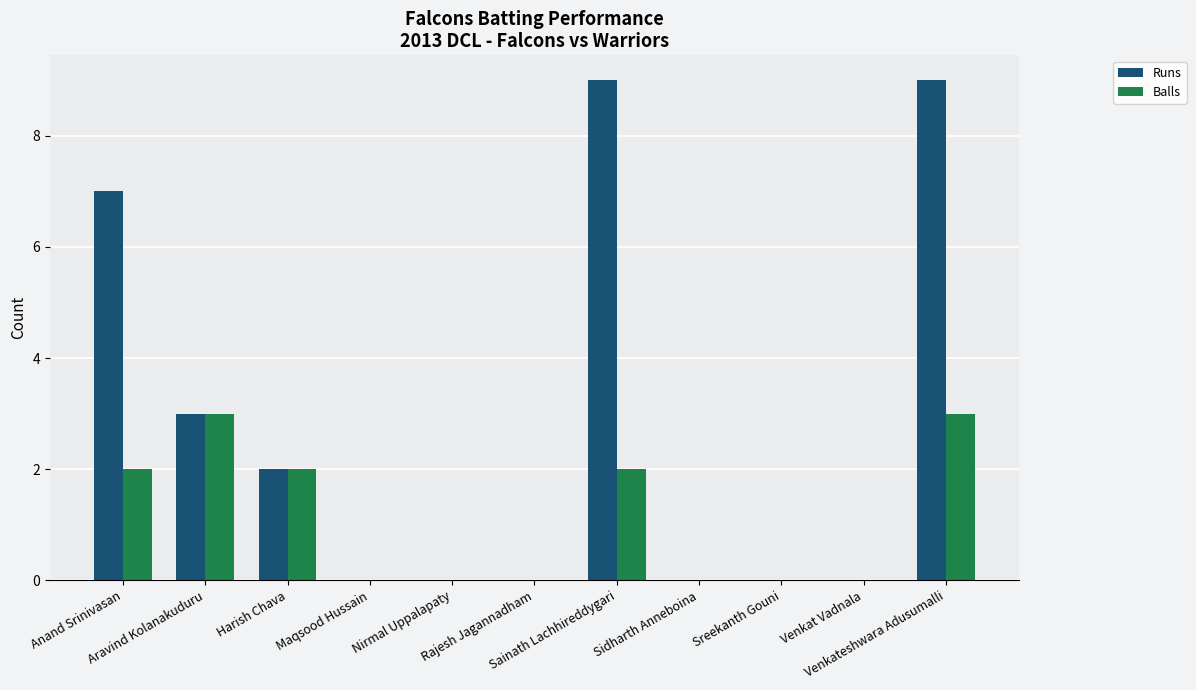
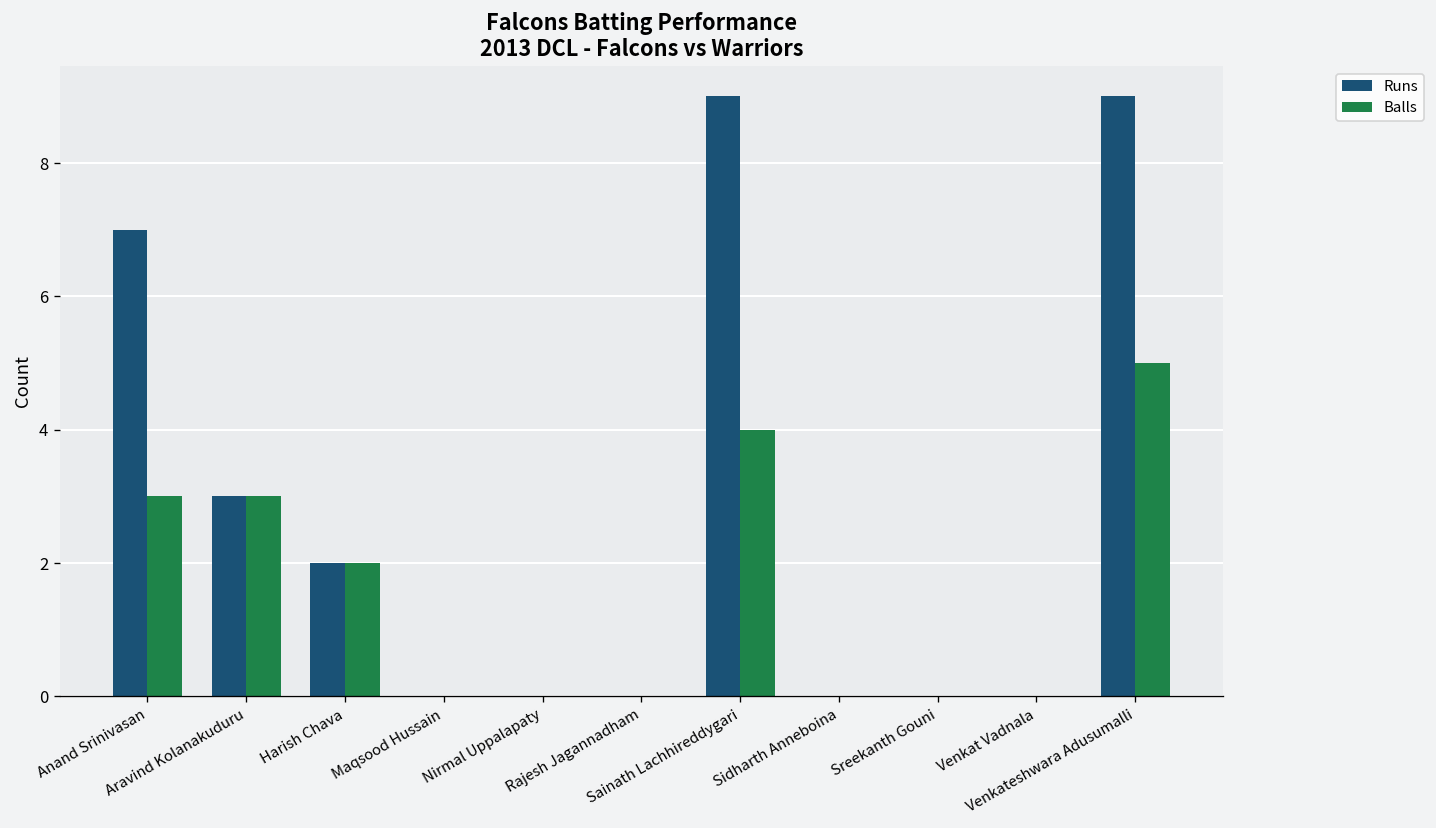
  {
    "Runs": {
      "Anand Srinivasan": 7,
      "Aravind Kolanakuduru": 3,
      "Harish Chava": 2,
      "Maqsood Hussain": 0,
      "Nirmal Uppalapaty": 0,
      "Rajesh Jagannadham": 0,
      "Sainath Lachhireddygari": 9,
      "Sidharth Anneboina": 0,
      "Sreekanth Gouni": 0,
      "Venkat Vadnala": 0,
      "Venkateshwara Adusumalli": 9
    },
    "Balls": {
-     "Anand Srinivasan": 2,
+     "Anand Srinivasan": 3,
      "Aravind Kolanakuduru": 3,
      "Harish Chava": 2,
      "Maqsood Hussain": 0,
      "Nirmal Uppalapaty": 0,
      "Rajesh Jagannadham": 0,
-     "Sainath Lachhireddygari": 2,
+     "Sainath Lachhireddygari": 4,
      "Sidharth Anneboina": 0,
      "Sreekanth Gouni": 0,
      "Venkat Vadnala": 0,
-     "Venkateshwara Adusumalli": 3
+     "Venkateshwara Adusumalli": 5
    }
  }
